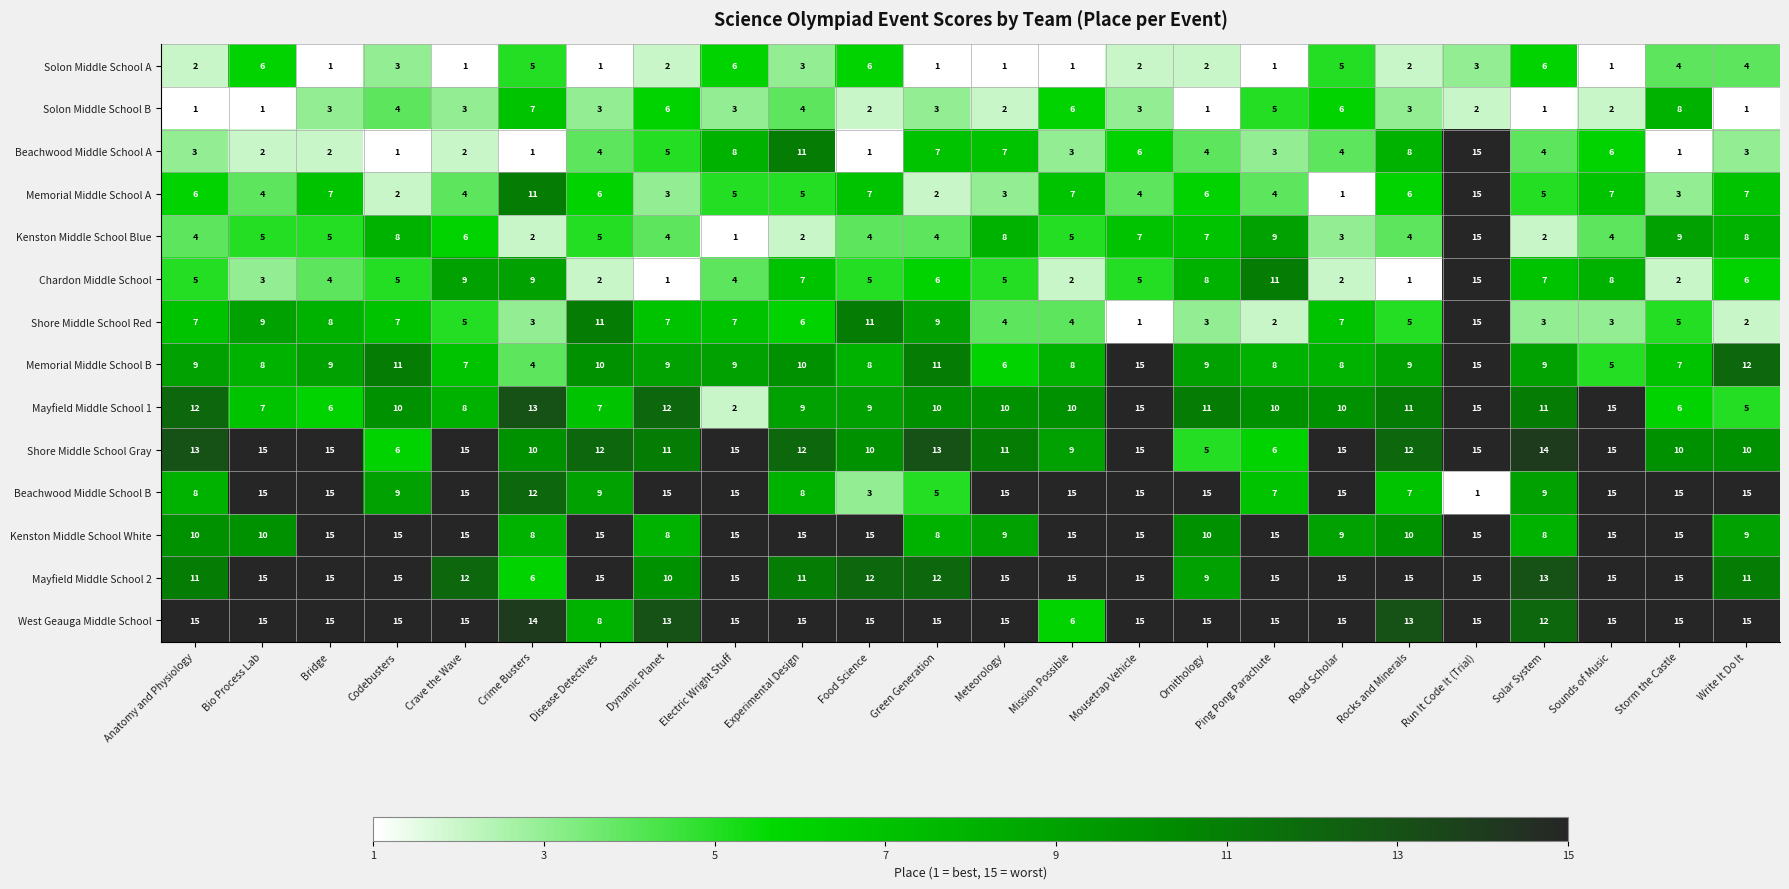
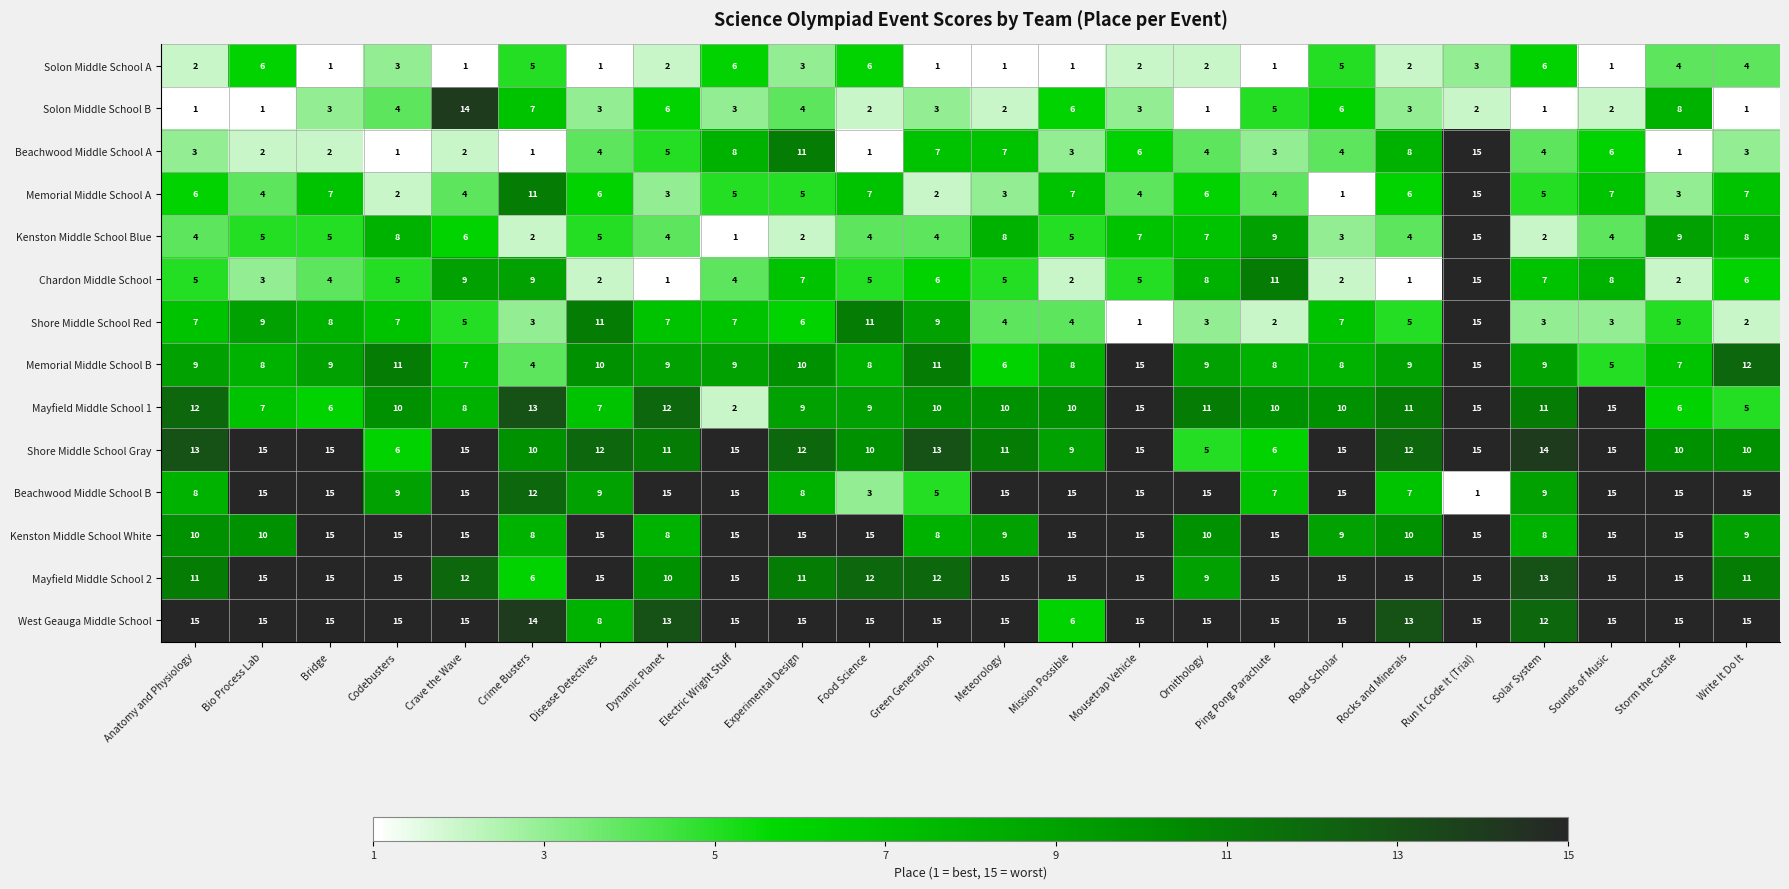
  {
    "Solon Middle School B": {
      "Anatomy and Physiology": 1,
      "Bio Process Lab": 1,
      "Bridge": 3,
      "Codebusters": 4,
-     "Crave the Wave": 3,
+     "Crave the Wave": 14,
      "Crime Busters": 7,
      "Disease Detectives": 3,
      "Dynamic Planet": 6,
      "Electric Wright Stuff": 3,
      "Experimental Design": 4,
      "Food Science": 2,
      "Green Generation": 3,
      "Meteorology": 2,
      "Mission Possible": 6,
      "Mousetrap Vehicle": 3,
      "Ornithology": 1,
      "Ping Pong Parachute": 5,
      "Road Scholar": 6,
      "Rocks and Minerals": 3,
      "Run It Code It (Trial)": 2,
      "Solar System": 1,
      "Sounds of Music": 2,
      "Storm the Castle": 8,
      "Write It Do It": 1
    }
  }
